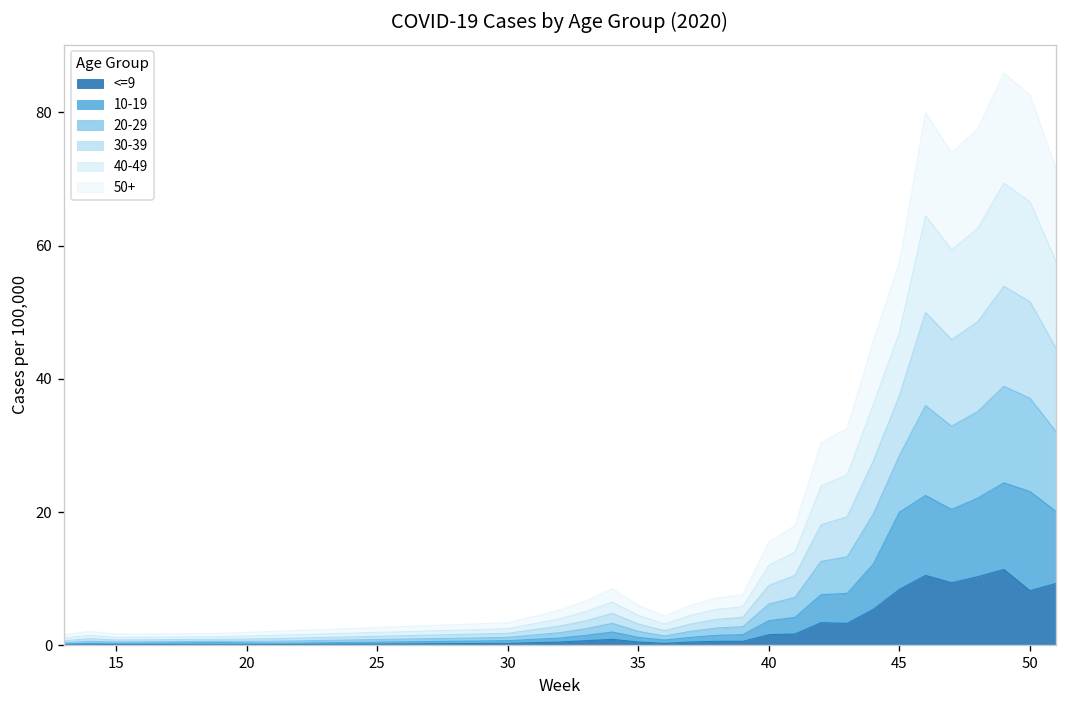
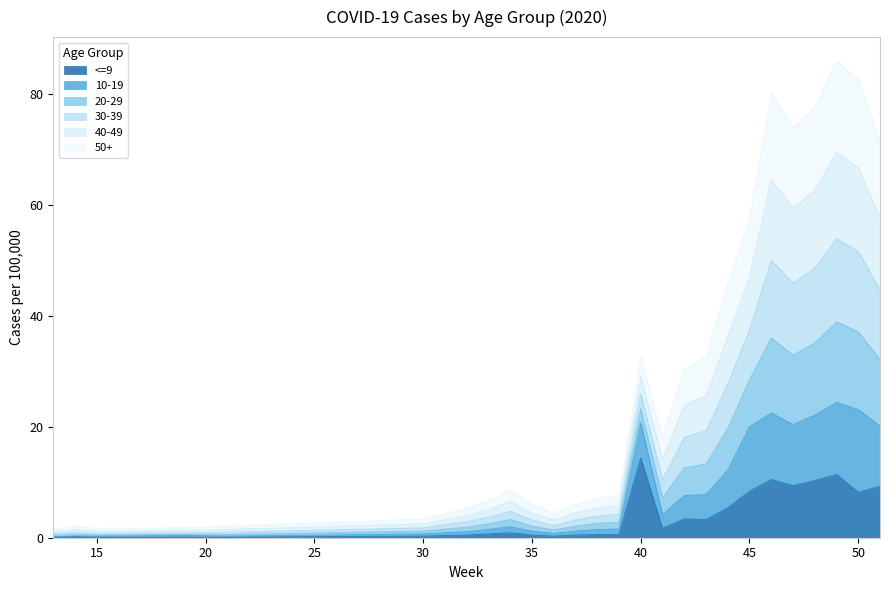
  {
    "<=9": {
      "35": 1,
-     "40": 2,
+     "40": 14,
      "45": 8,
      "50": 8
    },
    "10-19": {
      "35": 1,
-     "40": 2,
+     "40": 6,
      "45": 12,
      "50": 15
    }
  }
